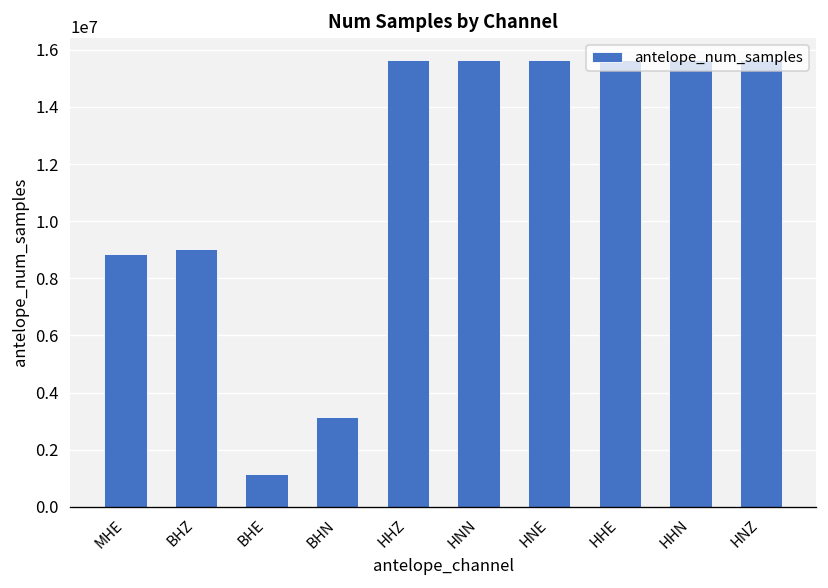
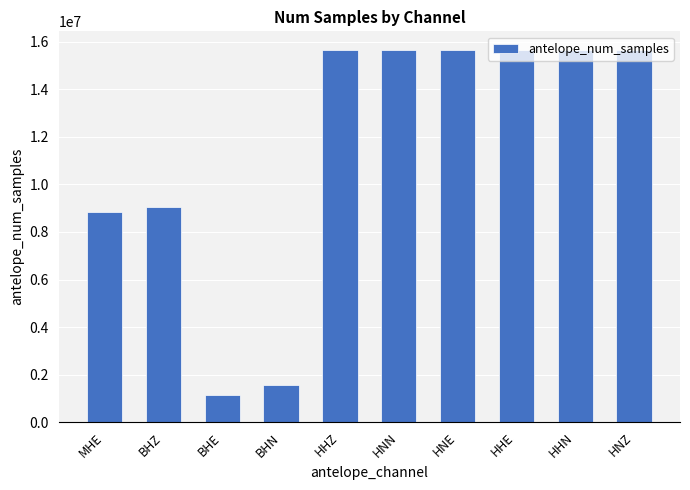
  {
    "MHE": 8800000,
    "BHZ": 9000000,
    "BHE": 1200000,
-   "BHN": 3100000,
+   "BHN": 1600000,
    "HHZ": 15600000,
    "HNN": 15600000,
    "HNE": 15600000
  }
